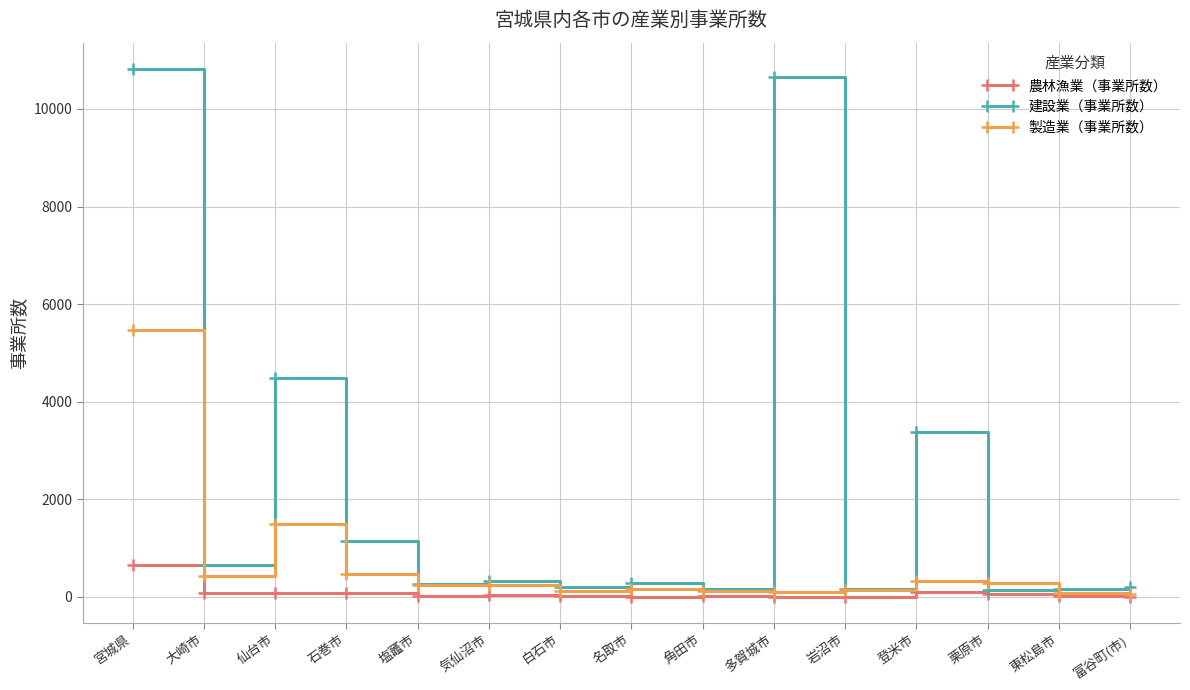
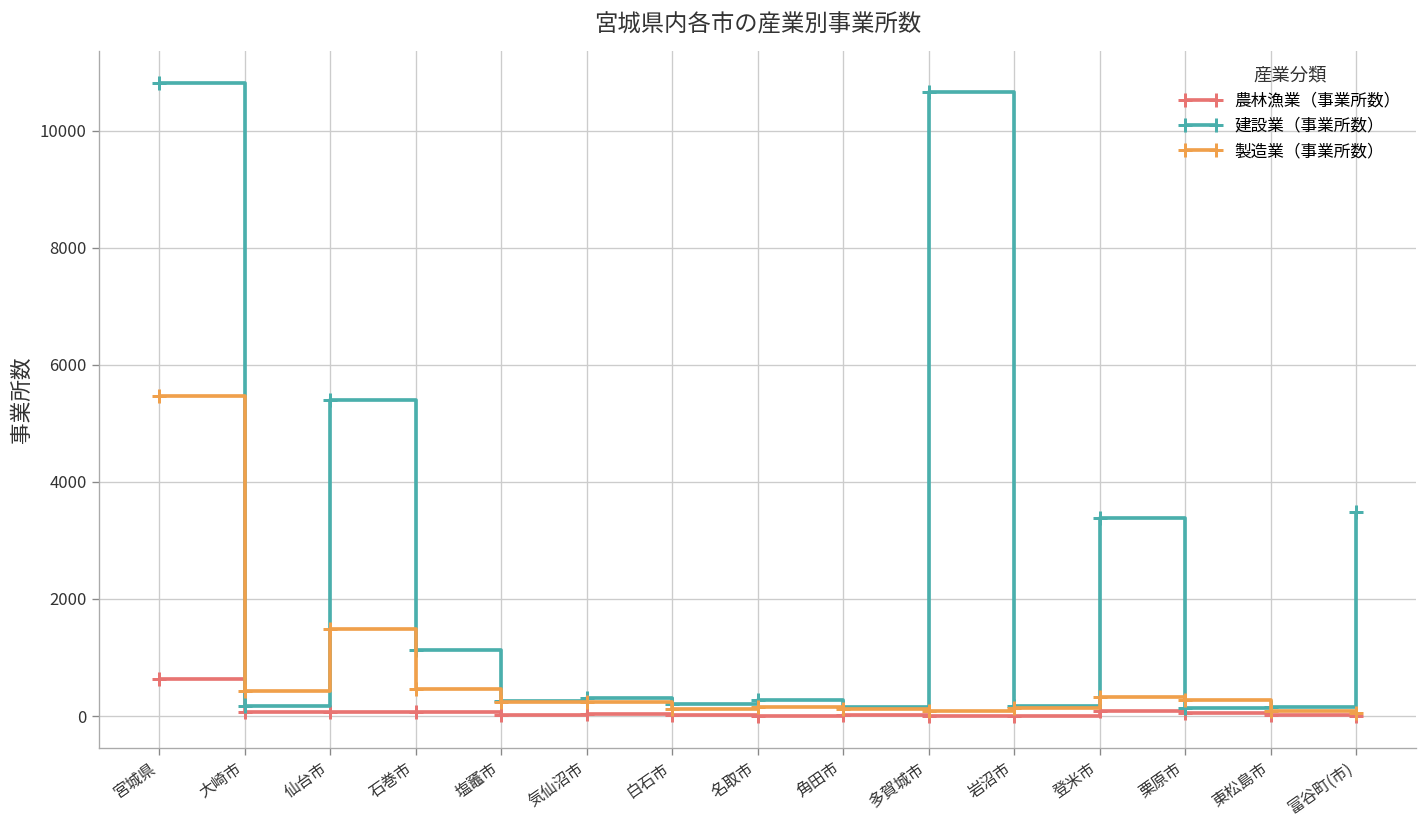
  {
    "建設業（事業所数）": {
      "宮城県": 10800,
-     "大崎市": 700,
-     "仙台市": 4500,
+     "大崎市": 200,
+     "仙台市": 5400,
      "石巻市": 1100,
      "気仙沼市": 300,
      "白石市": 200,
      "名取市": 300,
      "多賀城市": 10700,
      "登米市": 3400,
      "栗原市": 100,
      "東松島市": 200,
-     "富谷町(市)": 200
+     "富谷町(市)": 3500
    }
  }
